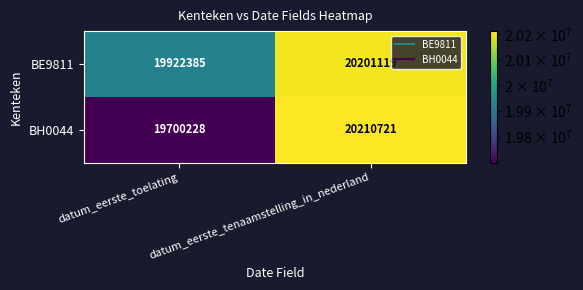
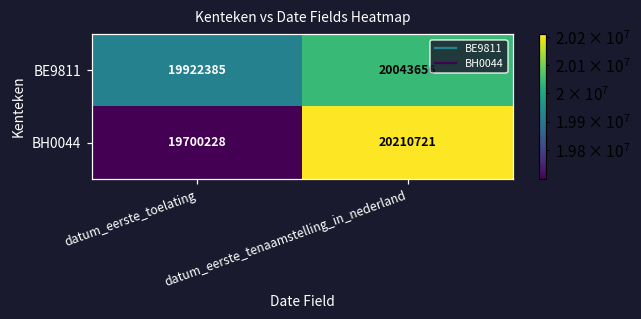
  {
    "BE9811": {
      "datum_eerste_toelating": 19922385,
-     "datum_eerste_tenaamstelling_in_nederland": 20201119
+     "datum_eerste_tenaamstelling_in_nederland": 20043656
    },
    "BH0044": {
      "datum_eerste_toelating": 19700228,
      "datum_eerste_tenaamstelling_in_nederland": 20210721
    }
  }
